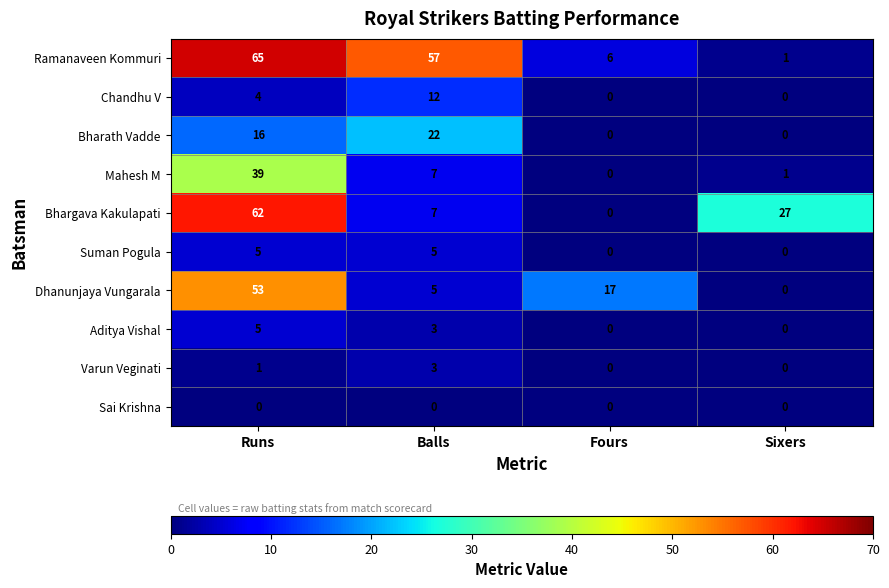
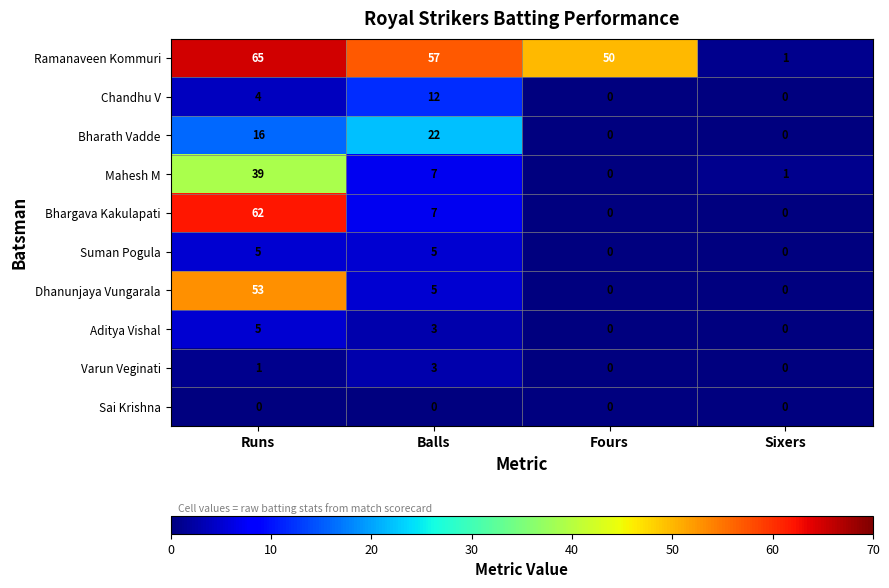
  {
    "Ramanaveen Kommuri": {
      "Runs": 65,
      "Balls": 57,
-     "Fours": 6,
+     "Fours": 50,
      "Sixers": 1
    },
    "Chandhu V": {
      "Runs": 4,
      "Balls": 12,
      "Fours": 0,
      "Sixers": 0
    },
    "Bharath Vadde": {
      "Runs": 16,
      "Balls": 22,
      "Fours": 0,
      "Sixers": 0
    },
    "Mahesh M": {
      "Runs": 39,
      "Balls": 7,
      "Fours": 0,
      "Sixers": 1
    },
    "Bhargava Kakulapati": {
      "Runs": 62,
      "Balls": 7,
      "Fours": 0,
-     "Sixers": 27
+     "Sixers": 0
    },
    "Suman Pogula": {
      "Runs": 5,
      "Balls": 5,
      "Fours": 0,
      "Sixers": 0
    },
    "Dhanunjaya Vungarala": {
      "Runs": 53,
      "Balls": 5,
-     "Fours": 17,
+     "Fours": 0,
      "Sixers": 0
    },
    "Aditya Vishal": {
      "Runs": 5,
      "Balls": 3,
      "Fours": 0,
      "Sixers": 0
    },
    "Varun Veginati": {
      "Runs": 1,
      "Balls": 3,
      "Fours": 0,
      "Sixers": 0
    },
    "Sai Krishna": {
      "Runs": 0,
      "Balls": 0,
      "Fours": 0,
      "Sixers": 0
    }
  }
